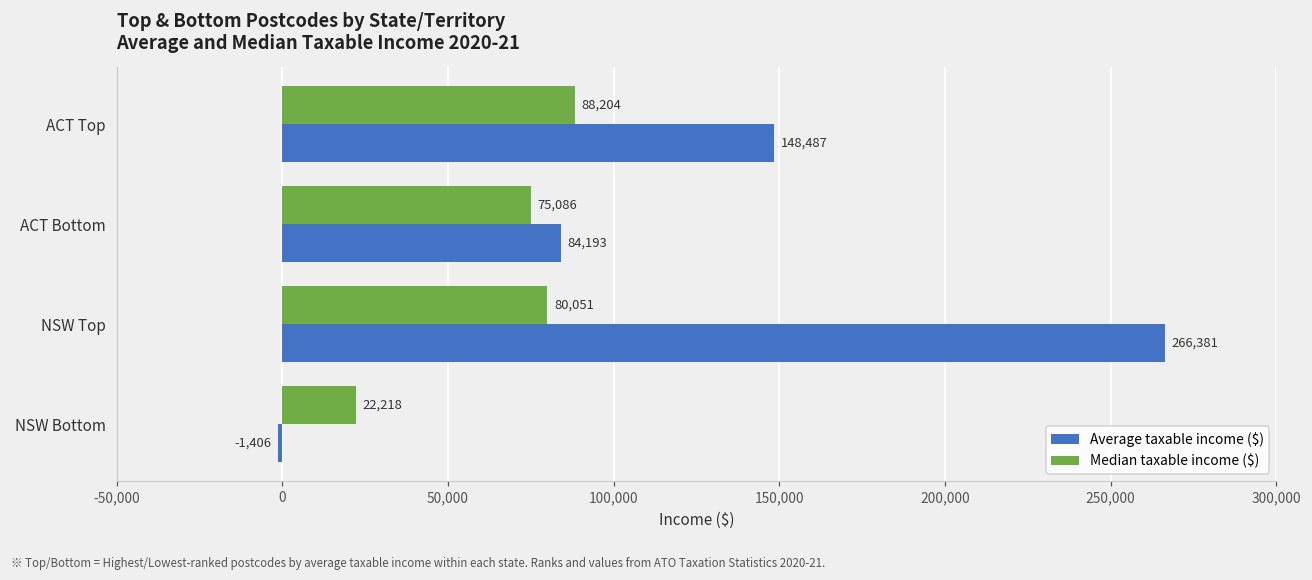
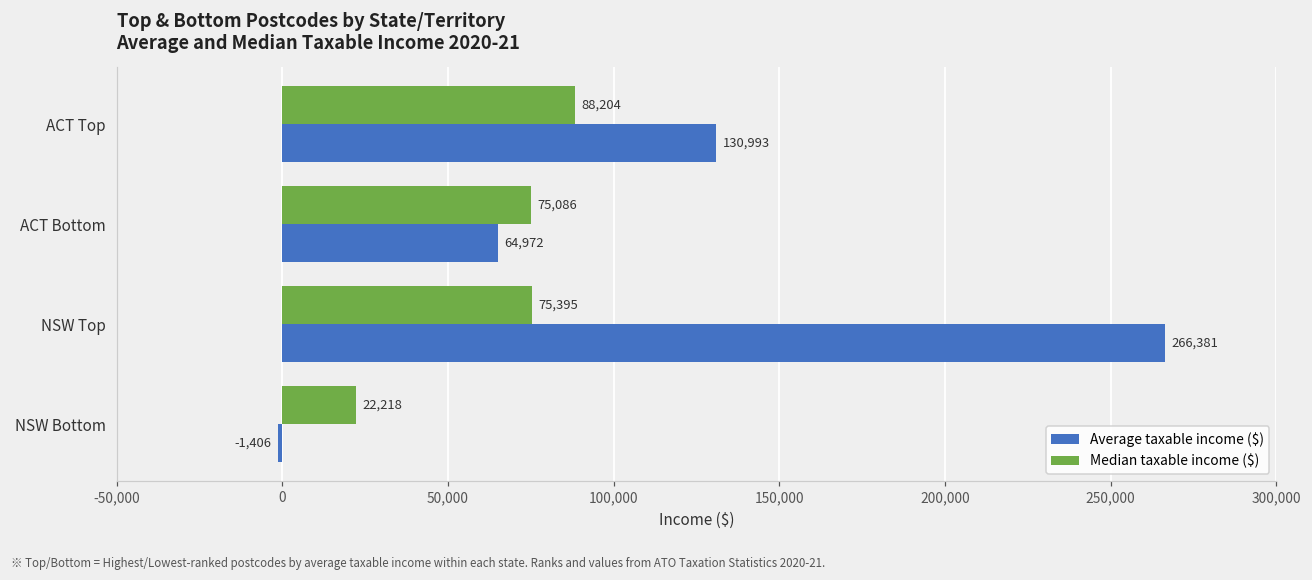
  {
    "Average taxable income ($)": {
-     "ACT Top": "148,487",
-     "ACT Bottom": "84,193",
+     "ACT Top": "130,993",
+     "ACT Bottom": "64,972",
      "NSW Top": "266,381",
      "NSW Bottom": "-1,406"
    },
    "Median taxable income ($)": {
      "ACT Top": "88,204",
      "ACT Bottom": "75,086",
-     "NSW Top": "80,051",
+     "NSW Top": "75,395",
      "NSW Bottom": "22,218"
    }
  }
